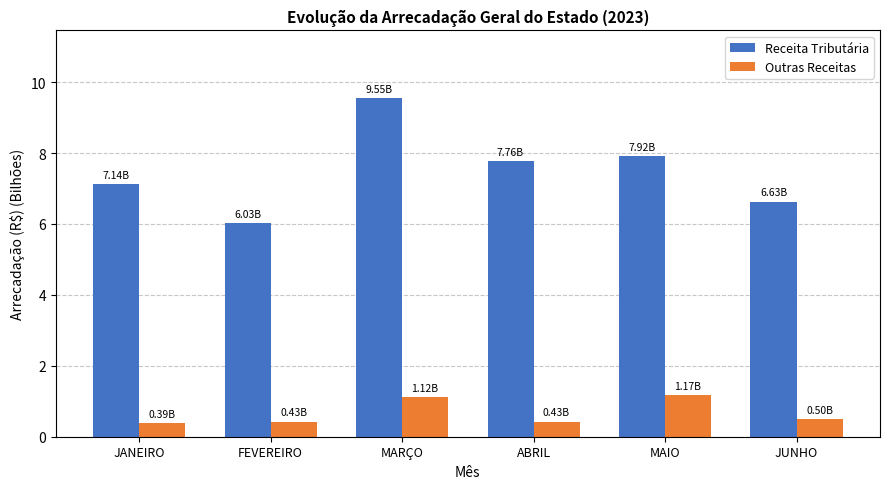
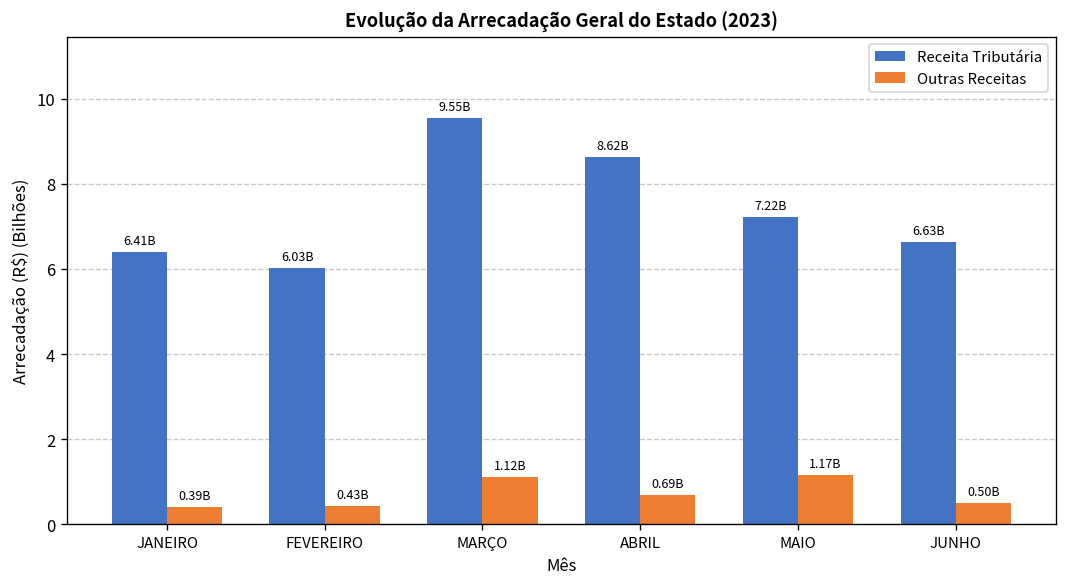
  {
    "Receita Tributária": {
-     "JANEIRO": "7.14B",
+     "JANEIRO": "6.41B",
      "FEVEREIRO": "6.03B",
      "MARÇO": "9.55B",
-     "ABRIL": "7.76B",
-     "MAIO": "7.92B",
+     "ABRIL": "8.62B",
+     "MAIO": "7.22B",
      "JUNHO": "6.63B"
    },
    "Outras Receitas": {
      "JANEIRO": "0.39B",
      "FEVEREIRO": "0.43B",
      "MARÇO": "1.12B",
-     "ABRIL": "0.43B",
+     "ABRIL": "0.69B",
      "MAIO": "1.17B",
      "JUNHO": "0.50B"
    }
  }
